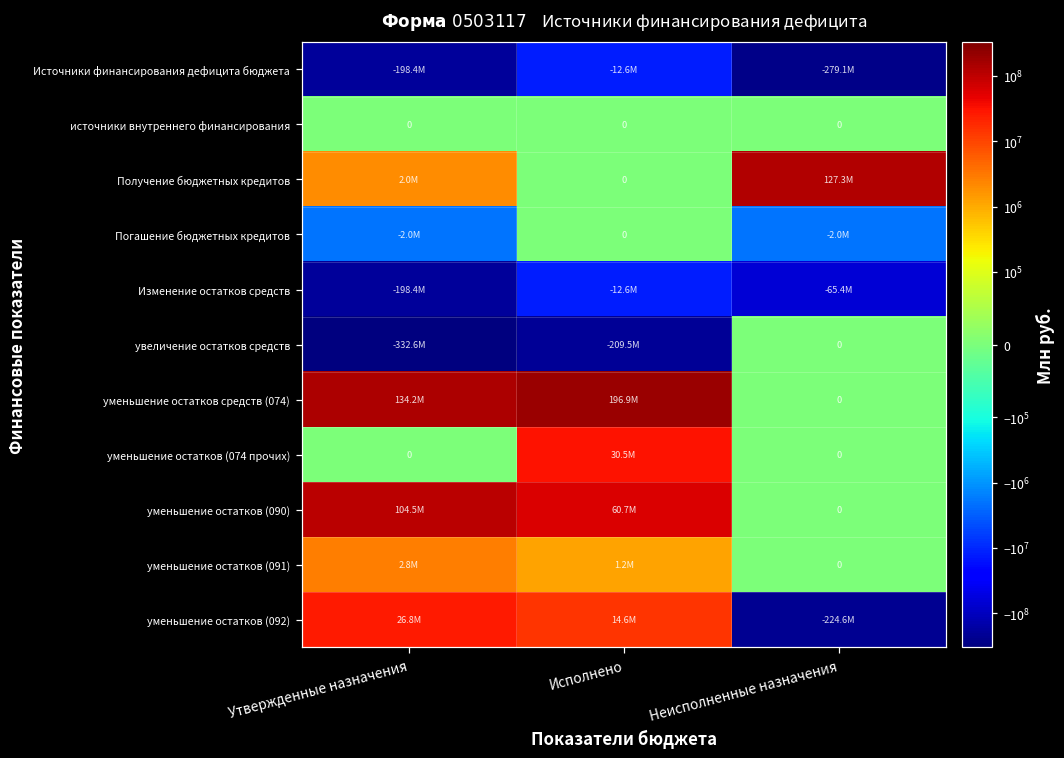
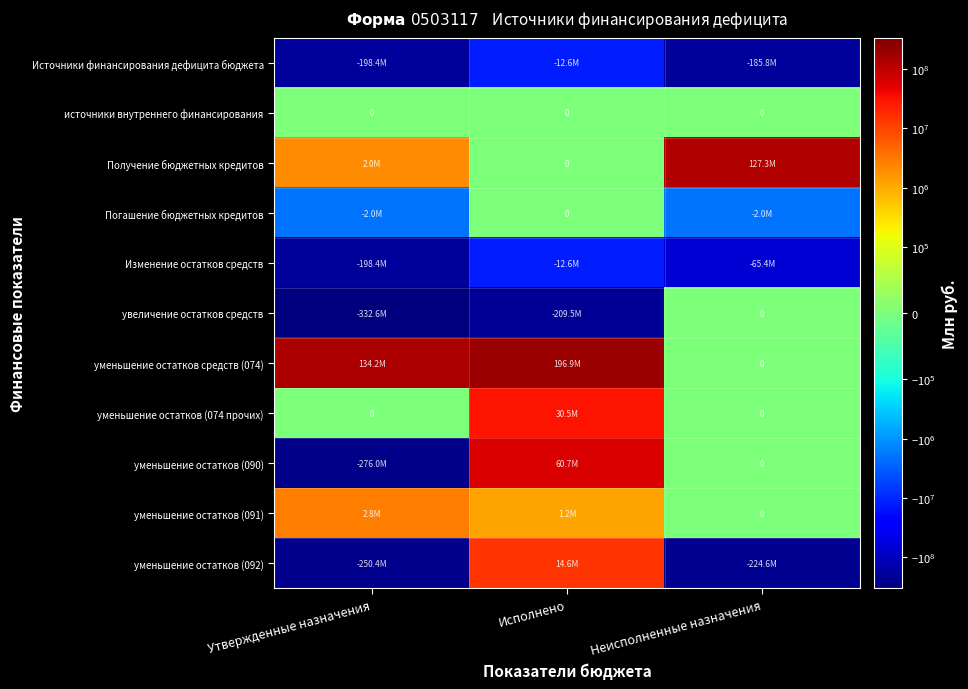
  {
    "Источники финансирования дефицита бюджета": {
      "Утвержденные назначения": "-198.4M",
      "Исполнено": "-12.6M",
-     "Неисполненные назначения": "-279.1M"
+     "Неисполненные назначения": "-185.8M"
    },
    "источники внутреннего финансирования": {
      "Утвержденные назначения": "0",
      "Исполнено": "0",
      "Неисполненные назначения": "0"
    },
    "Получение бюджетных кредитов": {
      "Утвержденные назначения": "2.0M",
      "Исполнено": "0",
      "Неисполненные назначения": "127.3M"
    },
    "Погашение бюджетных кредитов": {
      "Утвержденные назначения": "-2.0M",
      "Исполнено": "0",
      "Неисполненные назначения": "-2.0M"
    },
    "Изменение остатков средств": {
      "Утвержденные назначения": "-198.4M",
      "Исполнено": "-12.6M",
      "Неисполненные назначения": "-65.4M"
    },
    "увеличение остатков средств": {
      "Утвержденные назначения": "-332.6M",
      "Исполнено": "-209.5M",
      "Неисполненные назначения": "0"
    },
    "уменьшение остатков средств (074)": {
      "Утвержденные назначения": "134.2M",
      "Исполнено": "196.9M",
      "Неисполненные назначения": "0"
    },
    "уменьшение остатков (074 прочих)": {
      "Утвержденные назначения": "0",
      "Исполнено": "30.5M",
      "Неисполненные назначения": "0"
    },
    "уменьшение остатков (090)": {
-     "Утвержденные назначения": "104.5M",
+     "Утвержденные назначения": "-276.0M",
      "Исполнено": "60.7M",
      "Неисполненные назначения": "0"
    },
    "уменьшение остатков (091)": {
      "Утвержденные назначения": "2.8M",
      "Исполнено": "1.2M",
      "Неисполненные назначения": "0"
    },
    "уменьшение остатков (092)": {
-     "Утвержденные назначения": "26.8M",
+     "Утвержденные назначения": "-250.4M",
      "Исполнено": "14.6M",
      "Неисполненные назначения": "-224.6M"
    }
  }
